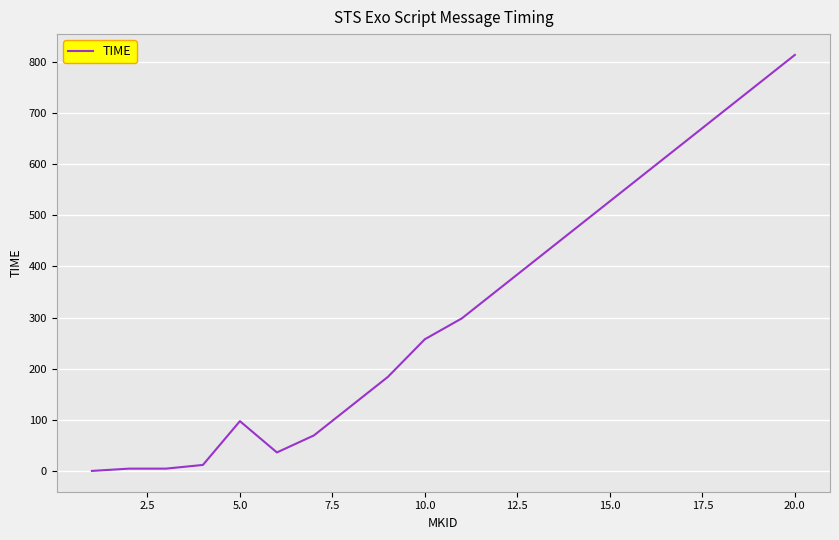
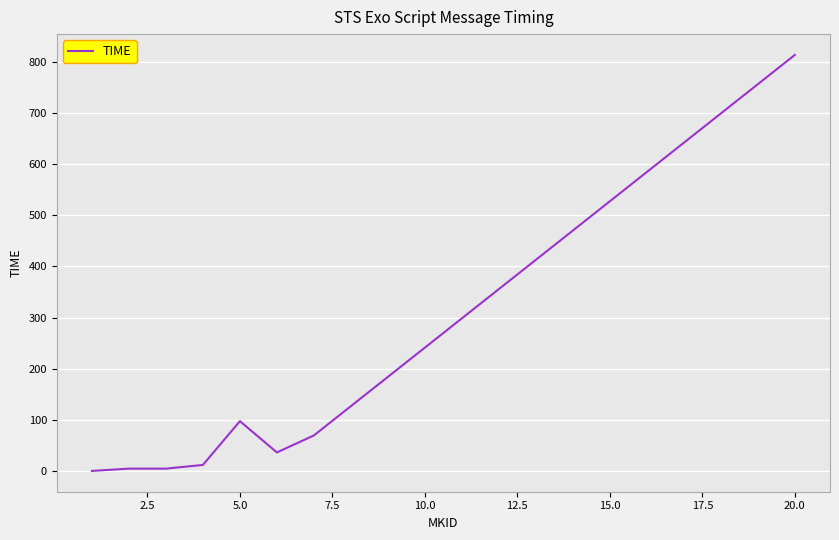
  {
    "5.0": 100,
-   "10.0": 260,
+   "10.0": 240,
    "15.0": 530,
    "20.0": 810
  }
